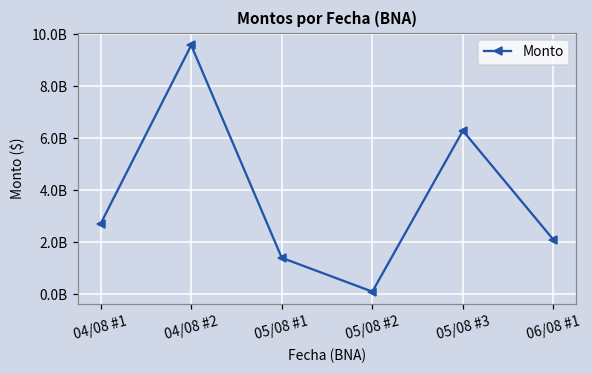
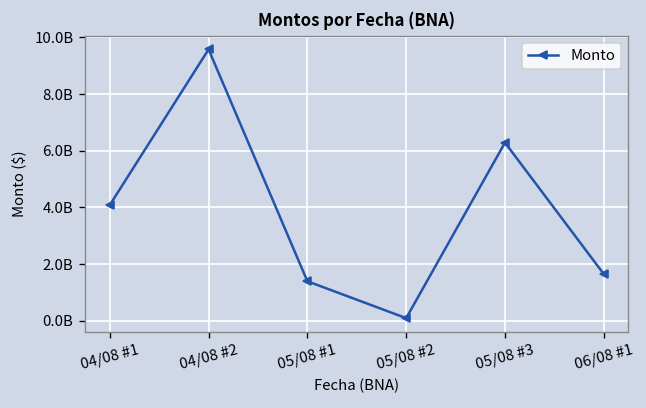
  {
-   "04/08 #1": 2700000000,
+   "04/08 #1": 4100000000,
    "04/08 #2": 9600000000,
    "05/08 #1": 1400000000,
    "05/08 #2": 100000000,
    "05/08 #3": 6300000000,
-   "06/08 #1": 2100000000
+   "06/08 #1": 1700000000
  }
